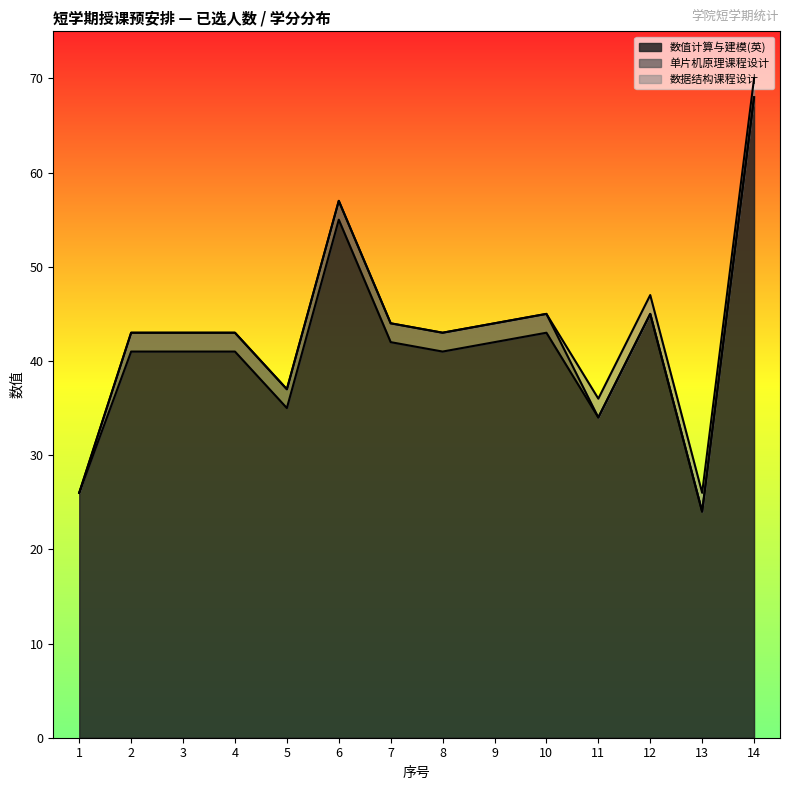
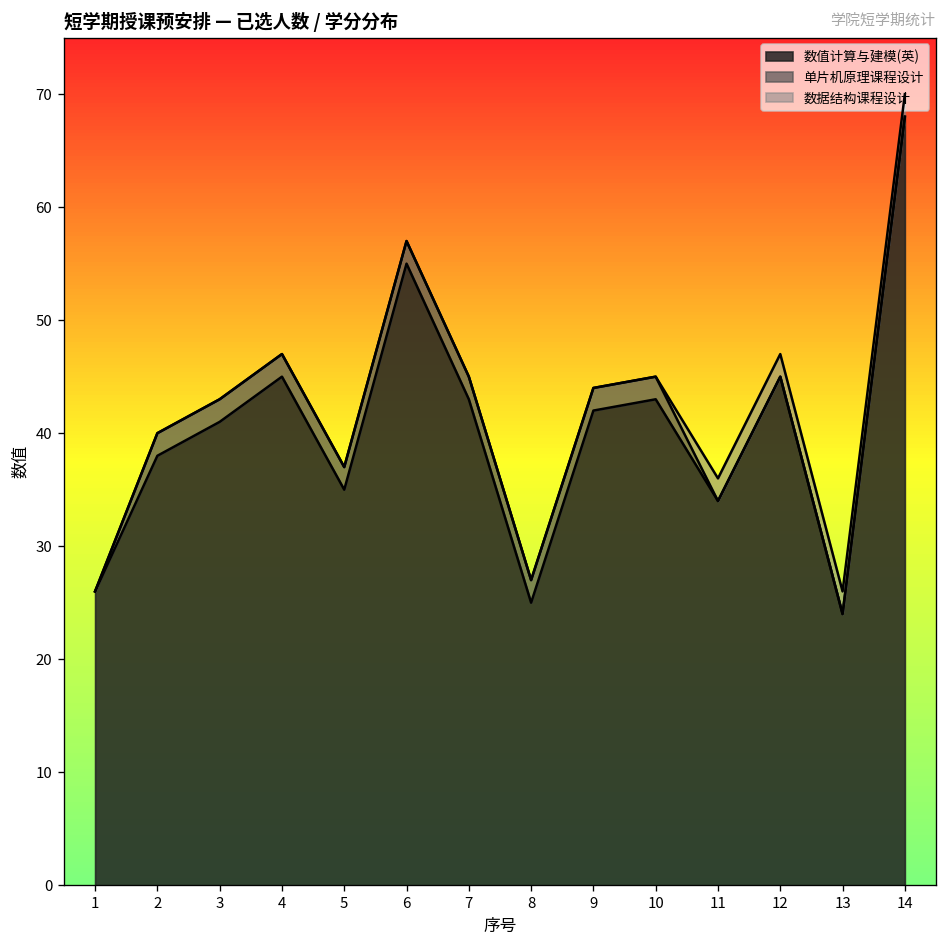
  {
    "数值计算与建模(英)": {
-     "2": 41,
+     "2": 38,
      "3": 41,
-     "4": 41,
+     "4": 45,
      "5": 35,
      "6": 55,
-     "7": 42,
-     "8": 41,
+     "7": 43,
+     "8": 25,
      "9": 42,
      "10": 43
    }
  }
